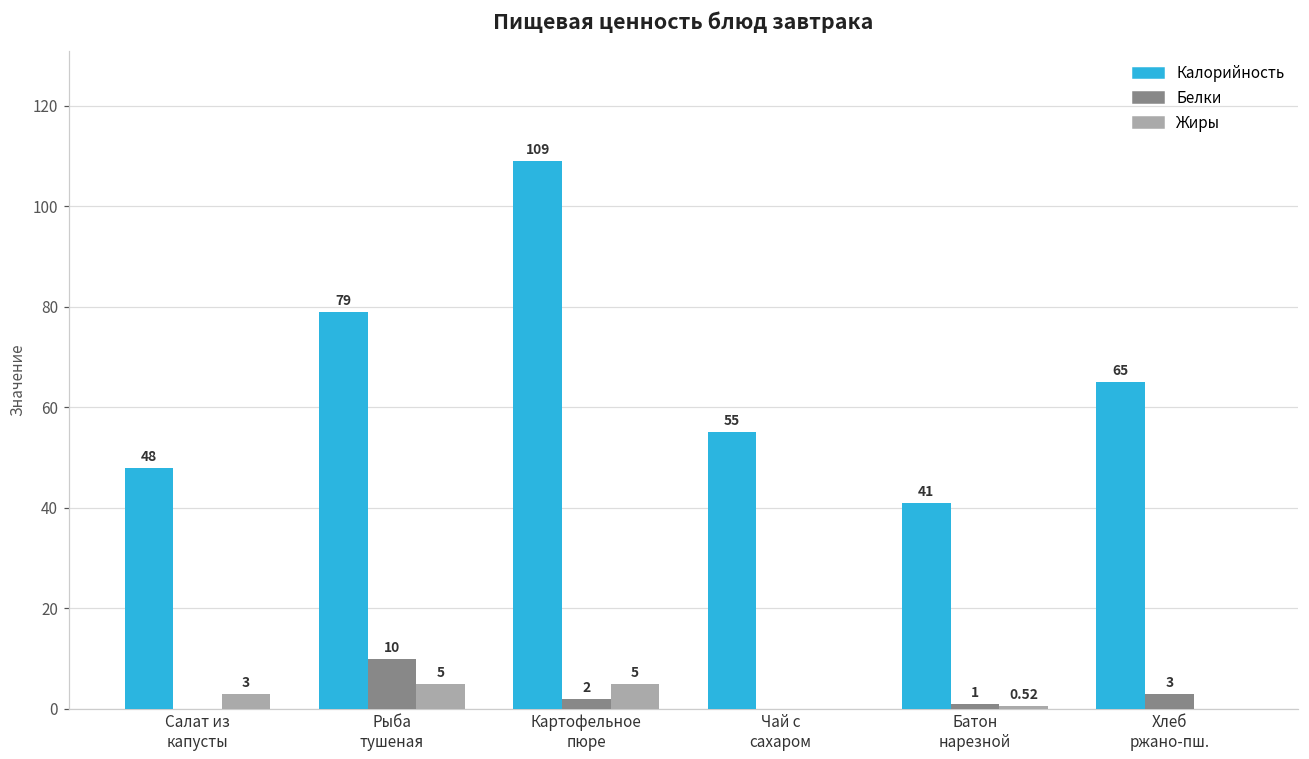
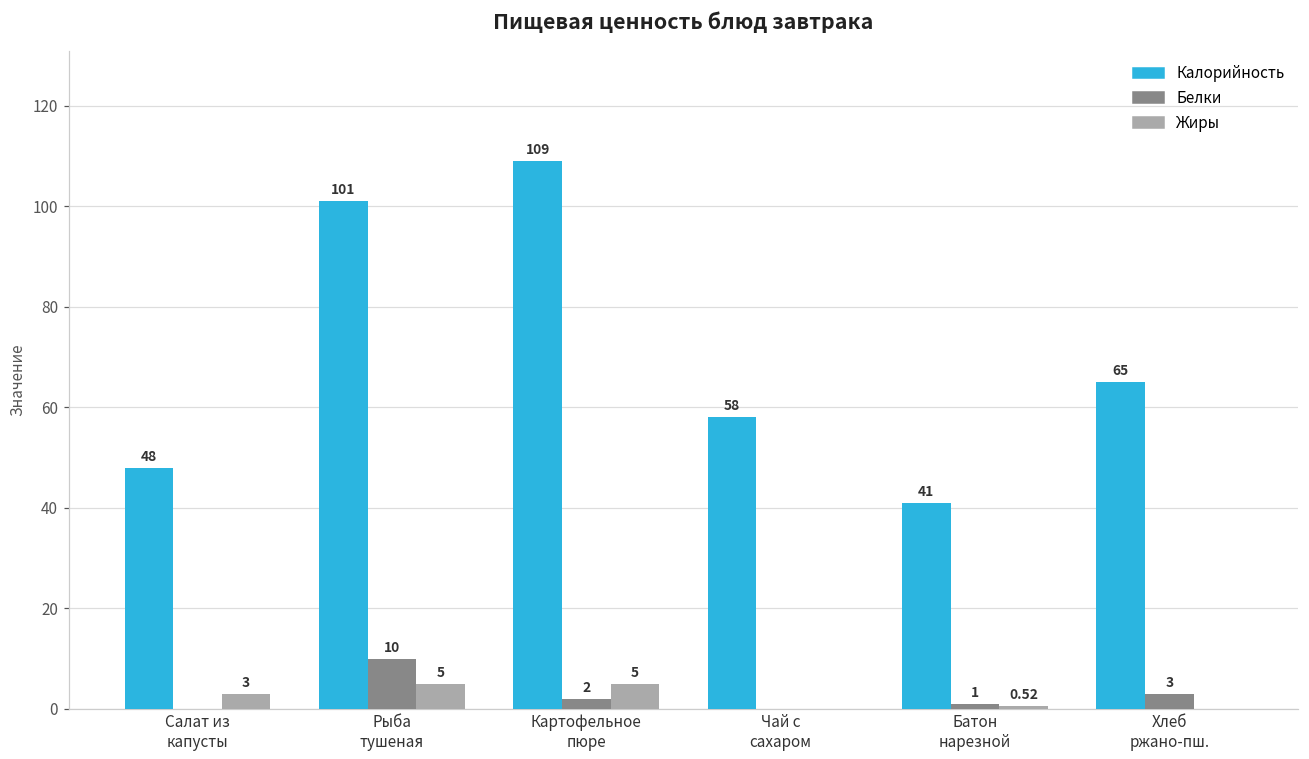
  {
    "Калорийность": {
      "Салат из капусты": 48,
-     "Рыба тушеная": 79,
+     "Рыба тушеная": 101,
      "Картофельное пюре": 109,
-     "Чай с сахаром": 55,
+     "Чай с сахаром": 58,
      "Батон нарезной": 41,
      "Хлеб ржано-пш.": 65
    }
  }
